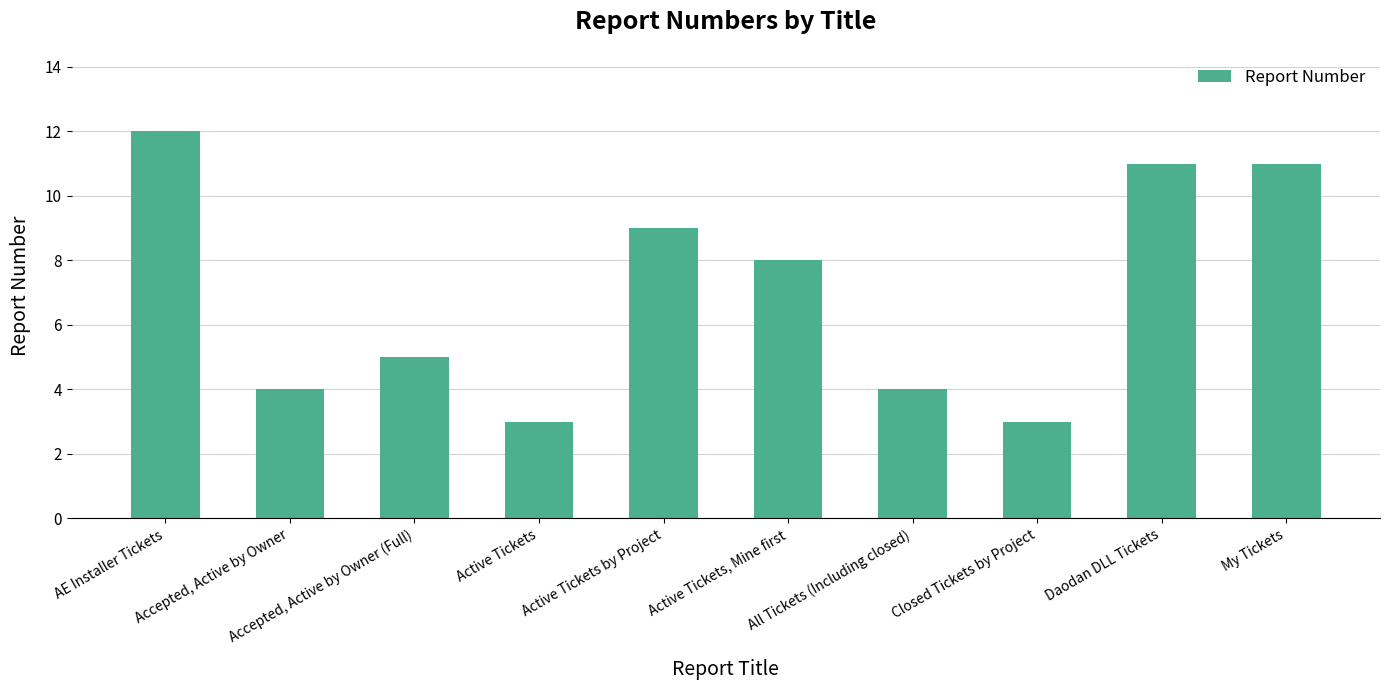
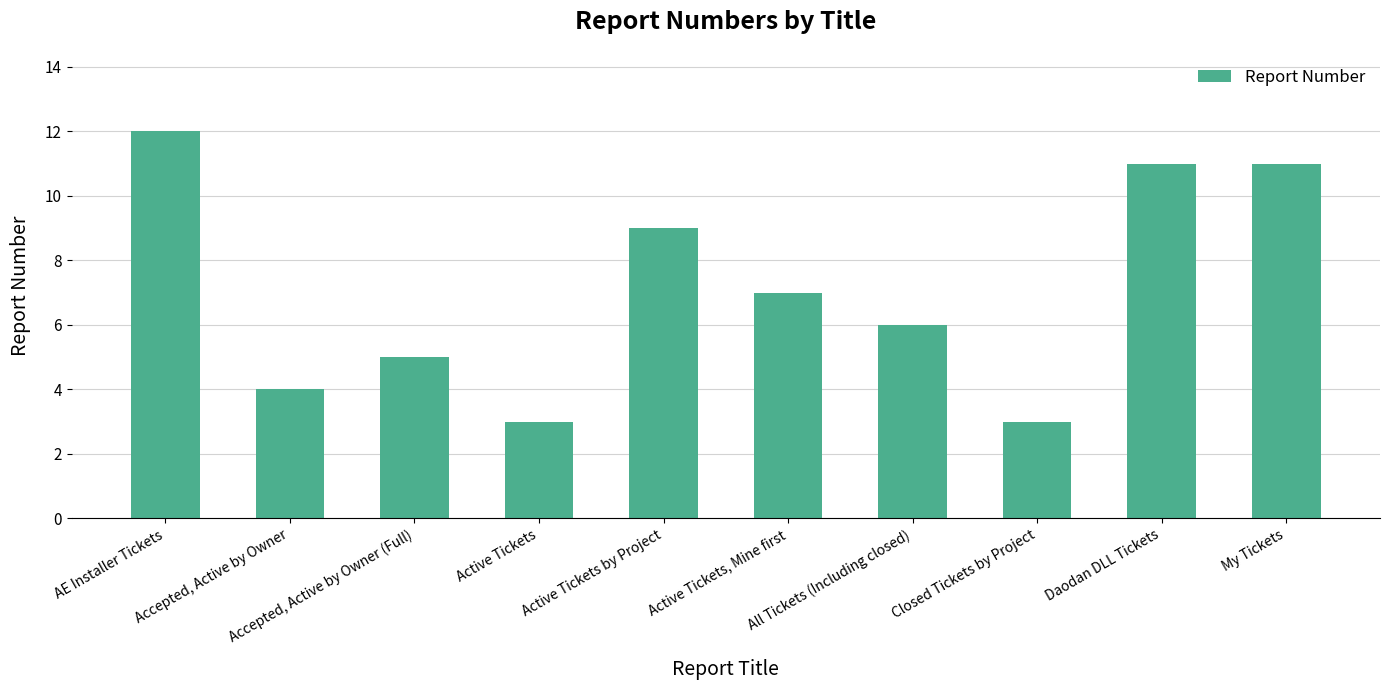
  {
    "AE Installer Tickets": 12,
    "Accepted, Active by Owner": 4,
    "Accepted, Active by Owner (Full)": 5,
    "Active Tickets": 3,
    "Active Tickets by Project": 9,
-   "Active Tickets, Mine first": 8,
-   "All Tickets (Including closed)": 4,
+   "Active Tickets, Mine first": 7,
+   "All Tickets (Including closed)": 6,
    "Closed Tickets by Project": 3,
    "Daodan DLL Tickets": 11,
    "My Tickets": 11
  }
